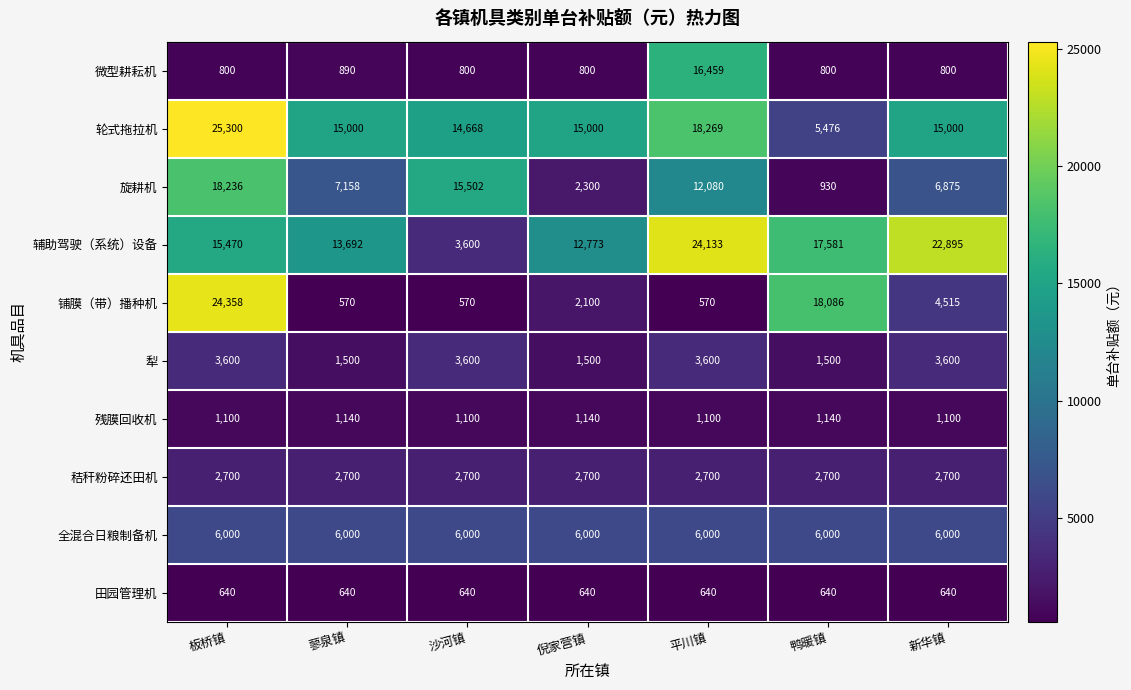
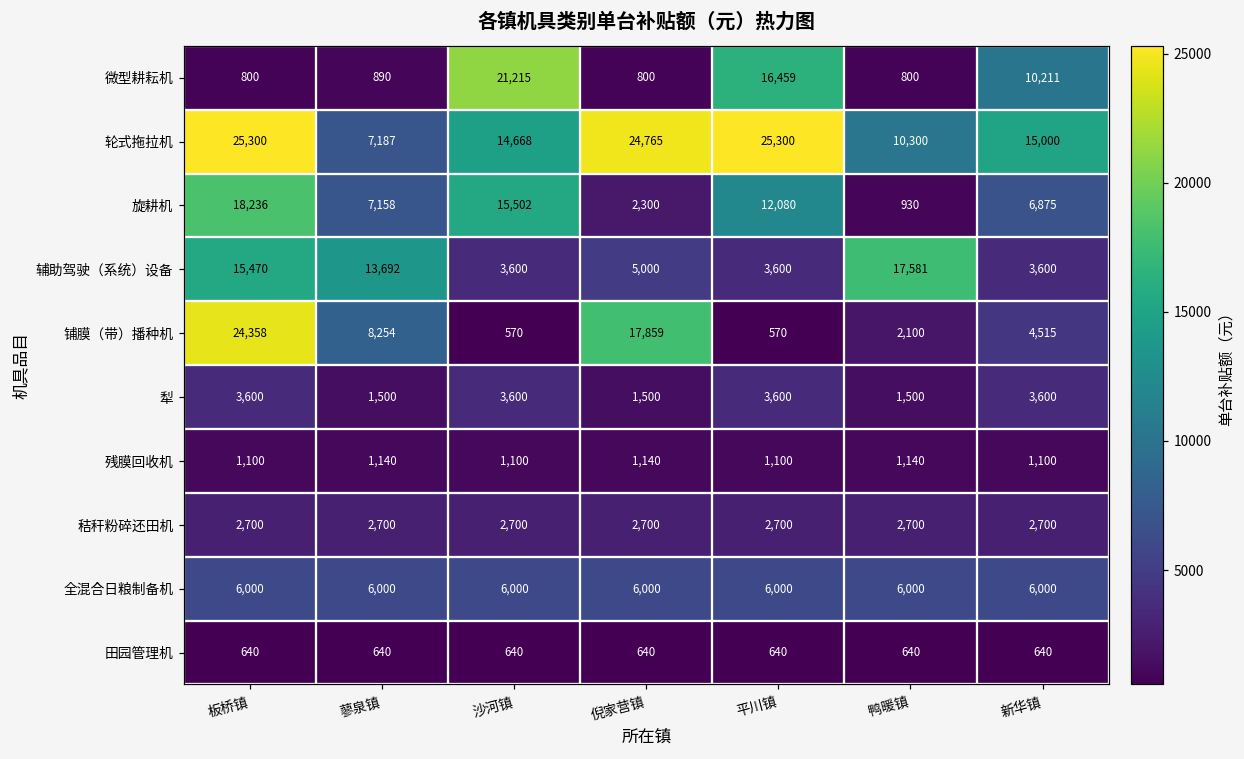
  {
    "微型耕耘机": {
      "板桥镇": "800",
      "蓼泉镇": "890",
-     "沙河镇": "800",
+     "沙河镇": "21,215",
      "倪家营镇": "800",
      "平川镇": "16,459",
      "鸭暖镇": "800",
-     "新华镇": "800"
+     "新华镇": "10,211"
    },
    "轮式拖拉机": {
      "板桥镇": "25,300",
-     "蓼泉镇": "15,000",
+     "蓼泉镇": "7,187",
      "沙河镇": "14,668",
-     "倪家营镇": "15,000",
-     "平川镇": "18,269",
-     "鸭暖镇": "5,476",
+     "倪家营镇": "24,765",
+     "平川镇": "25,300",
+     "鸭暖镇": "10,300",
      "新华镇": "15,000"
    },
    "旋耕机": {
      "板桥镇": "18,236",
      "蓼泉镇": "7,158",
      "沙河镇": "15,502",
      "倪家营镇": "2,300",
      "平川镇": "12,080",
      "鸭暖镇": "930",
      "新华镇": "6,875"
    },
    "辅助驾驶（系统）设备": {
      "板桥镇": "15,470",
      "蓼泉镇": "13,692",
      "沙河镇": "3,600",
-     "倪家营镇": "12,773",
-     "平川镇": "24,133",
+     "倪家营镇": "5,000",
+     "平川镇": "3,600",
      "鸭暖镇": "17,581",
-     "新华镇": "22,895"
+     "新华镇": "3,600"
    },
    "铺膜（带）播种机": {
      "板桥镇": "24,358",
-     "蓼泉镇": "570",
+     "蓼泉镇": "8,254",
      "沙河镇": "570",
-     "倪家营镇": "2,100",
+     "倪家营镇": "17,859",
      "平川镇": "570",
-     "鸭暖镇": "18,086",
+     "鸭暖镇": "2,100",
      "新华镇": "4,515"
    },
    "犁": {
      "板桥镇": "3,600",
      "蓼泉镇": "1,500",
      "沙河镇": "3,600",
      "倪家营镇": "1,500",
      "平川镇": "3,600",
      "鸭暖镇": "1,500",
      "新华镇": "3,600"
    },
    "残膜回收机": {
      "板桥镇": "1,100",
      "蓼泉镇": "1,140",
      "沙河镇": "1,100",
      "倪家营镇": "1,140",
      "平川镇": "1,100",
      "鸭暖镇": "1,140",
      "新华镇": "1,100"
    },
    "秸秆粉碎还田机": {
      "板桥镇": "2,700",
      "蓼泉镇": "2,700",
      "沙河镇": "2,700",
      "倪家营镇": "2,700",
      "平川镇": "2,700",
      "鸭暖镇": "2,700",
      "新华镇": "2,700"
    },
    "全混合日粮制备机": {
      "板桥镇": "6,000",
      "蓼泉镇": "6,000",
      "沙河镇": "6,000",
      "倪家营镇": "6,000",
      "平川镇": "6,000",
      "鸭暖镇": "6,000",
      "新华镇": "6,000"
    },
    "田园管理机": {
      "板桥镇": "640",
      "蓼泉镇": "640",
      "沙河镇": "640",
      "倪家营镇": "640",
      "平川镇": "640",
      "鸭暖镇": "640",
      "新华镇": "640"
    }
  }
